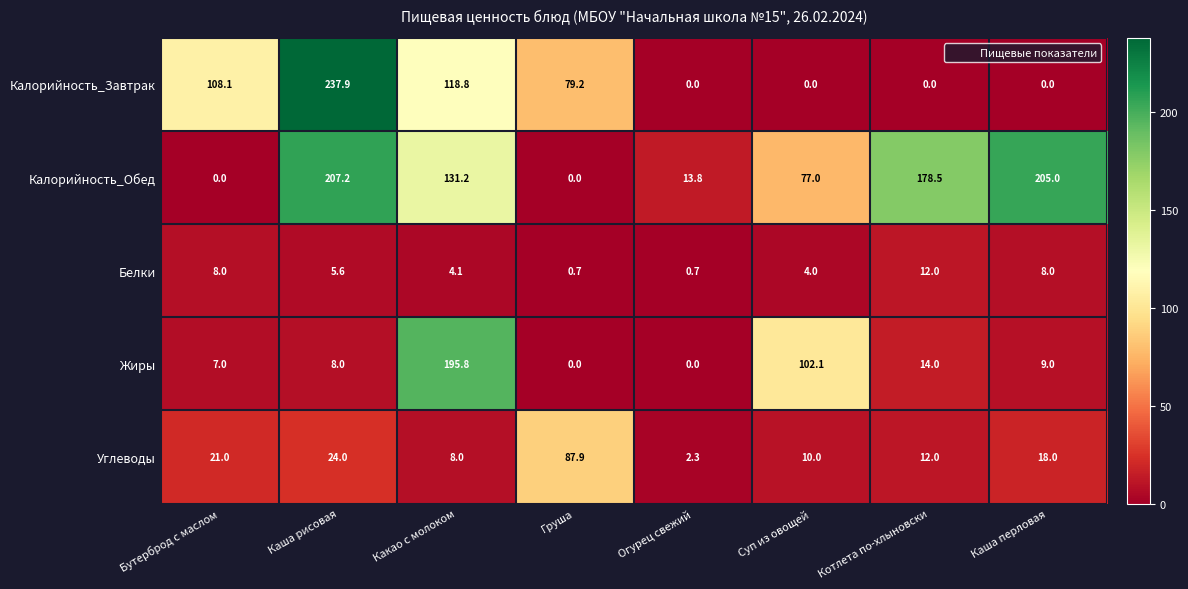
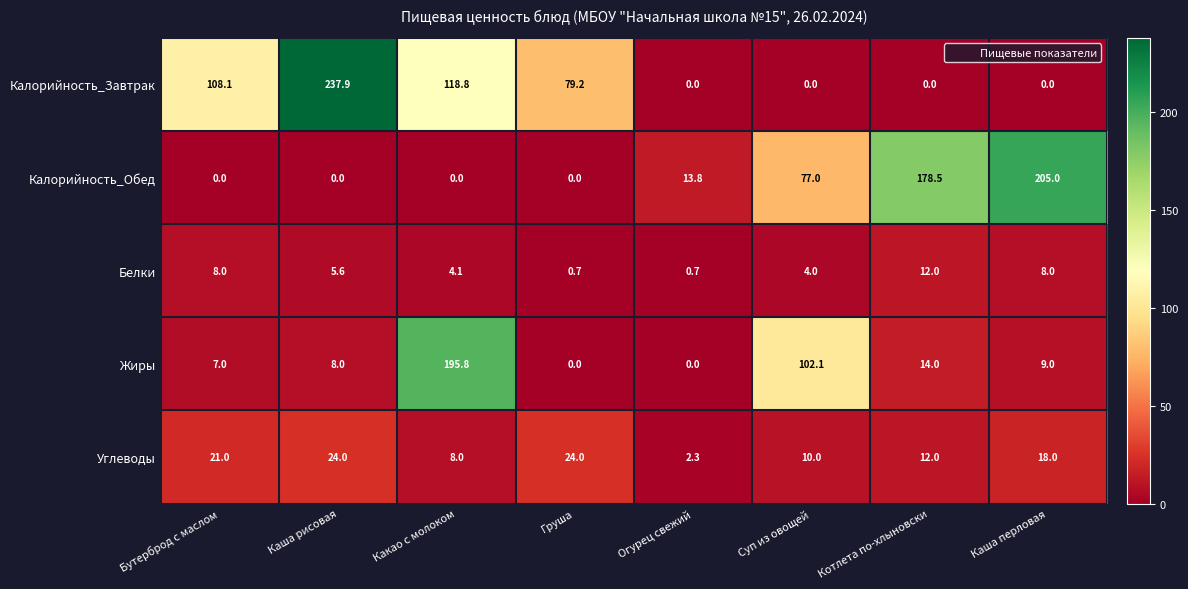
  {
    "Калорийность_Завтрак": {
      "Бутерброд с маслом": 108.1,
      "Каша рисовая": 237.9,
      "Какао с молоком": 118.8,
      "Груша": 79.2,
      "Огурец свежий": 0.0,
      "Суп из овощей": 0.0,
      "Котлета по-хлыновски": 0.0,
      "Каша перловая": 0.0
    },
    "Калорийность_Обед": {
      "Бутерброд с маслом": 0.0,
-     "Каша рисовая": 207.2,
-     "Какао с молоком": 131.2,
+     "Каша рисовая": 0.0,
+     "Какао с молоком": 0.0,
      "Груша": 0.0,
      "Огурец свежий": 13.8,
      "Суп из овощей": 77.0,
      "Котлета по-хлыновски": 178.5,
      "Каша перловая": 205.0
    },
    "Белки": {
      "Бутерброд с маслом": 8.0,
      "Каша рисовая": 5.6,
      "Какао с молоком": 4.1,
      "Груша": 0.7,
      "Огурец свежий": 0.7,
      "Суп из овощей": 4.0,
      "Котлета по-хлыновски": 12.0,
      "Каша перловая": 8.0
    },
    "Жиры": {
      "Бутерброд с маслом": 7.0,
      "Каша рисовая": 8.0,
      "Какао с молоком": 195.8,
      "Груша": 0.0,
      "Огурец свежий": 0.0,
      "Суп из овощей": 102.1,
      "Котлета по-хлыновски": 14.0,
      "Каша перловая": 9.0
    },
    "Углеводы": {
      "Бутерброд с маслом": 21.0,
      "Каша рисовая": 24.0,
      "Какао с молоком": 8.0,
-     "Груша": 87.9,
+     "Груша": 24.0,
      "Огурец свежий": 2.3,
      "Суп из овощей": 10.0,
      "Котлета по-хлыновски": 12.0,
      "Каша перловая": 18.0
    }
  }
